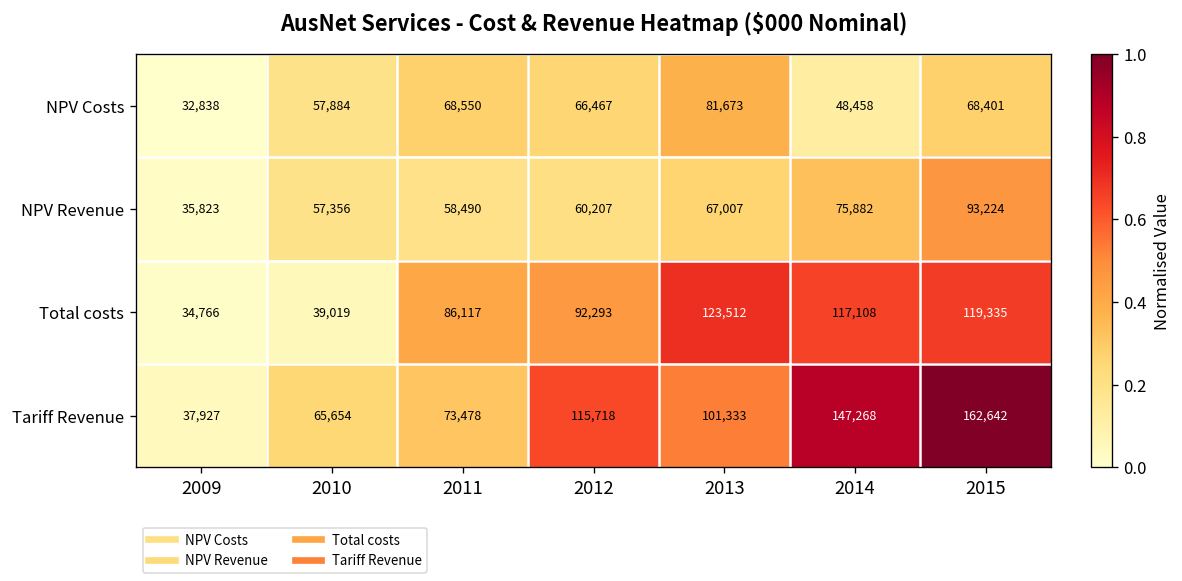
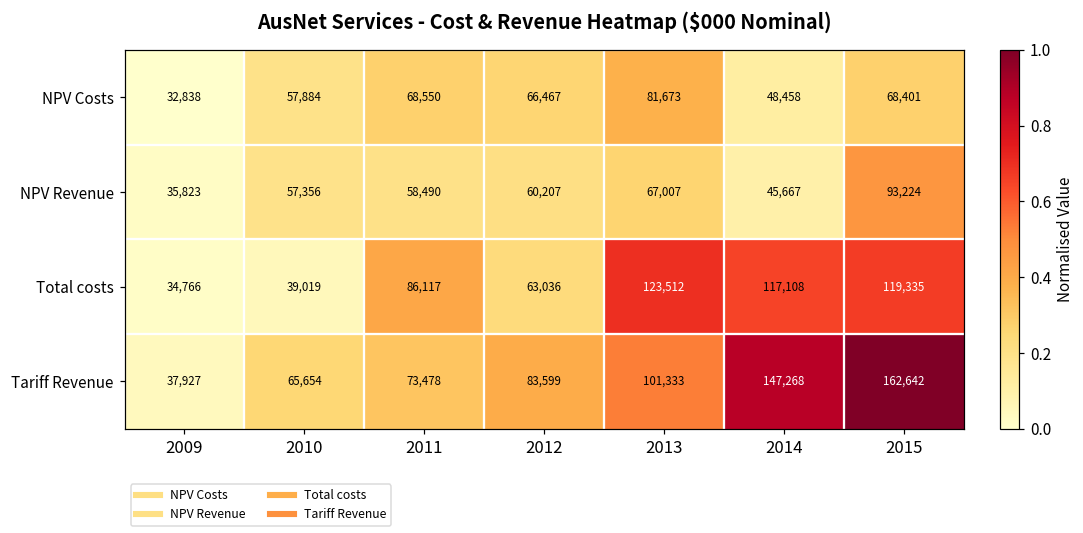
  {
    "NPV Costs": {
      "2009": "32,838",
      "2010": "57,884",
      "2011": "68,550",
      "2012": "66,467",
      "2013": "81,673",
      "2014": "48,458",
      "2015": "68,401"
    },
    "NPV Revenue": {
      "2009": "35,823",
      "2010": "57,356",
      "2011": "58,490",
      "2012": "60,207",
      "2013": "67,007",
-     "2014": "75,882",
+     "2014": "45,667",
      "2015": "93,224"
    },
    "Total costs": {
      "2009": "34,766",
      "2010": "39,019",
      "2011": "86,117",
-     "2012": "92,293",
+     "2012": "63,036",
      "2013": "123,512",
      "2014": "117,108",
      "2015": "119,335"
    },
    "Tariff Revenue": {
      "2009": "37,927",
      "2010": "65,654",
      "2011": "73,478",
-     "2012": "115,718",
+     "2012": "83,599",
      "2013": "101,333",
      "2014": "147,268",
      "2015": "162,642"
    }
  }
